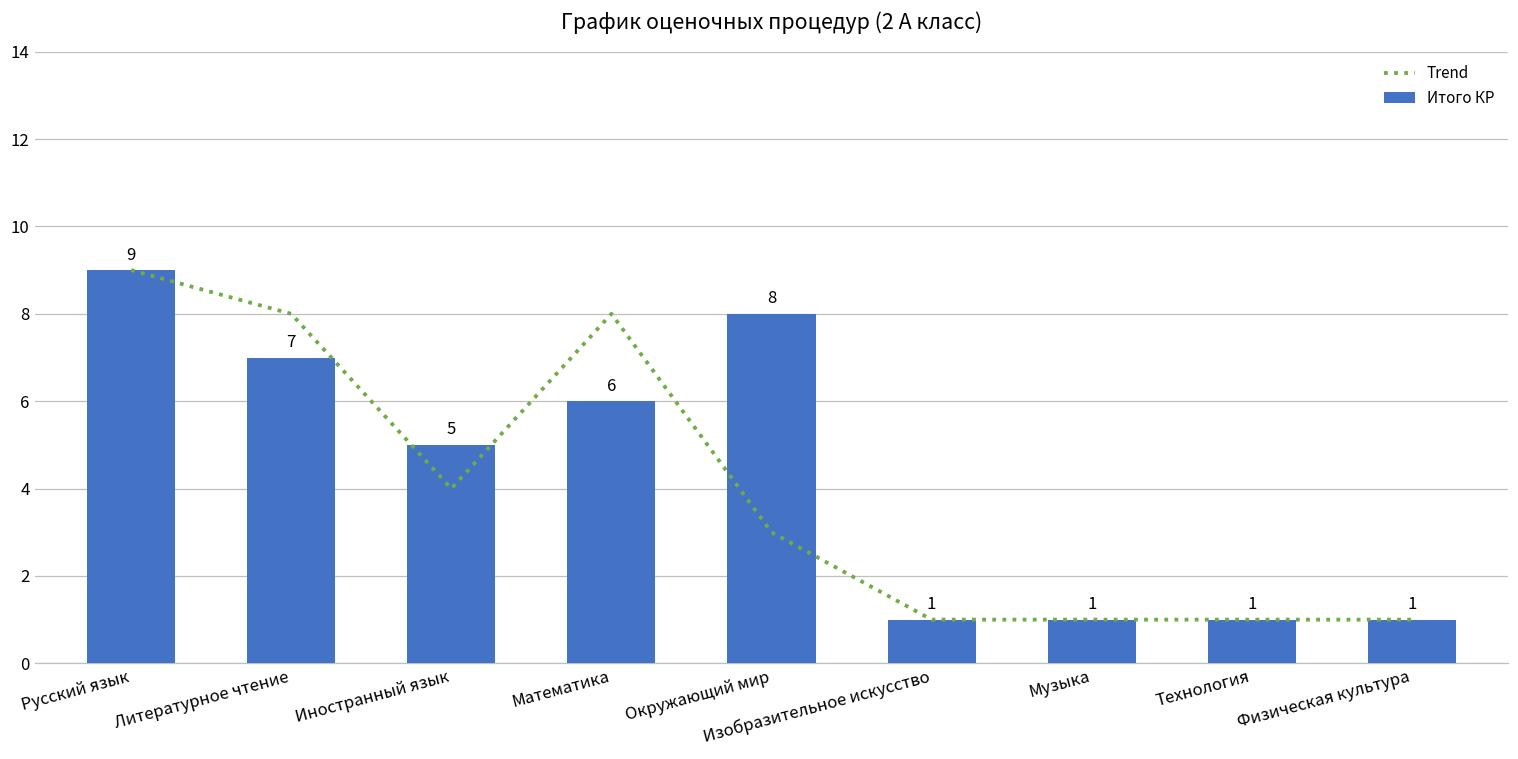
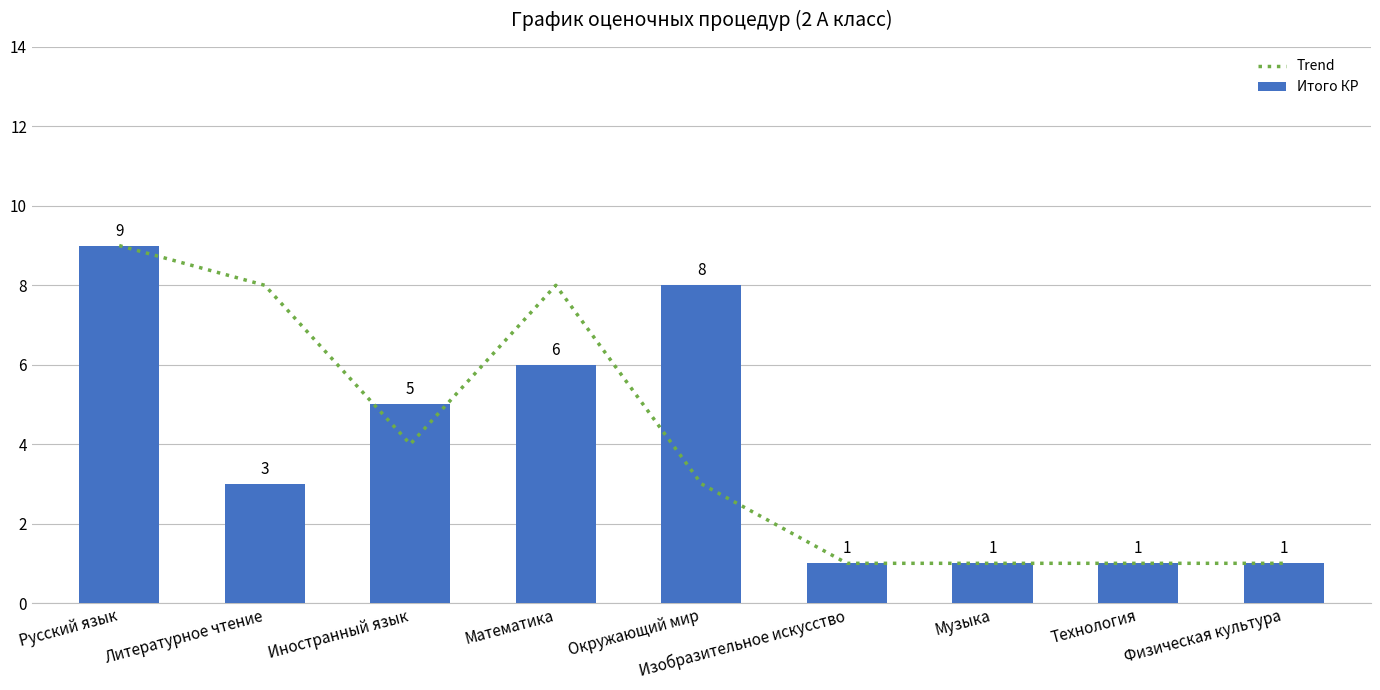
  {
    "Trend": {
      "Русский язык": 9,
      "Изобразительное искусство": 1,
      "Музыка": 1,
      "Технология": 1,
      "Физическая культура": 1
    },
    "Итого КР": {
      "Русский язык": 9,
-     "Литературное чтение": 7,
+     "Литературное чтение": 3,
      "Иностранный язык": 5,
      "Математика": 6,
      "Окружающий мир": 8,
      "Изобразительное искусство": 1,
      "Музыка": 1,
      "Технология": 1,
      "Физическая культура": 1
    }
  }
